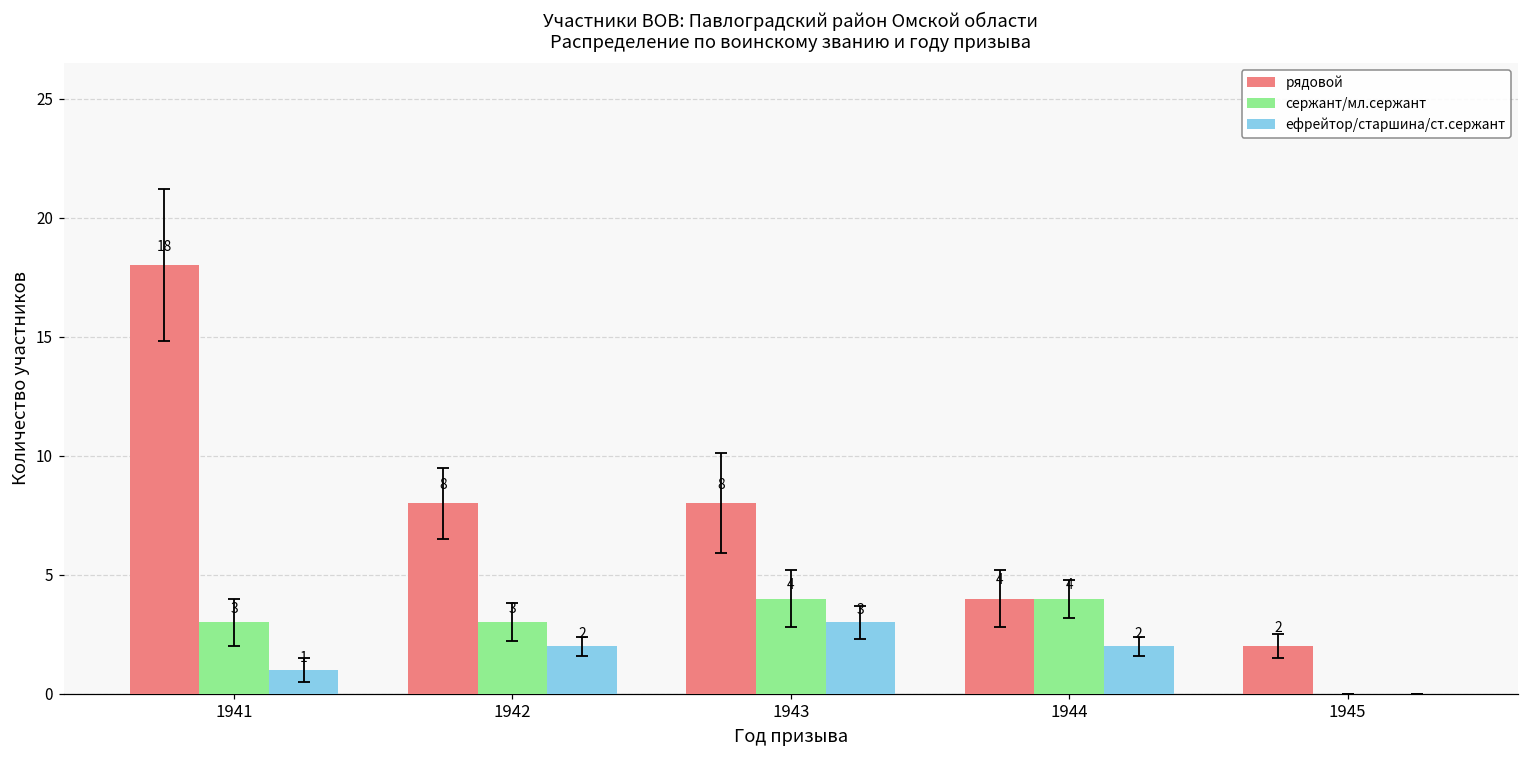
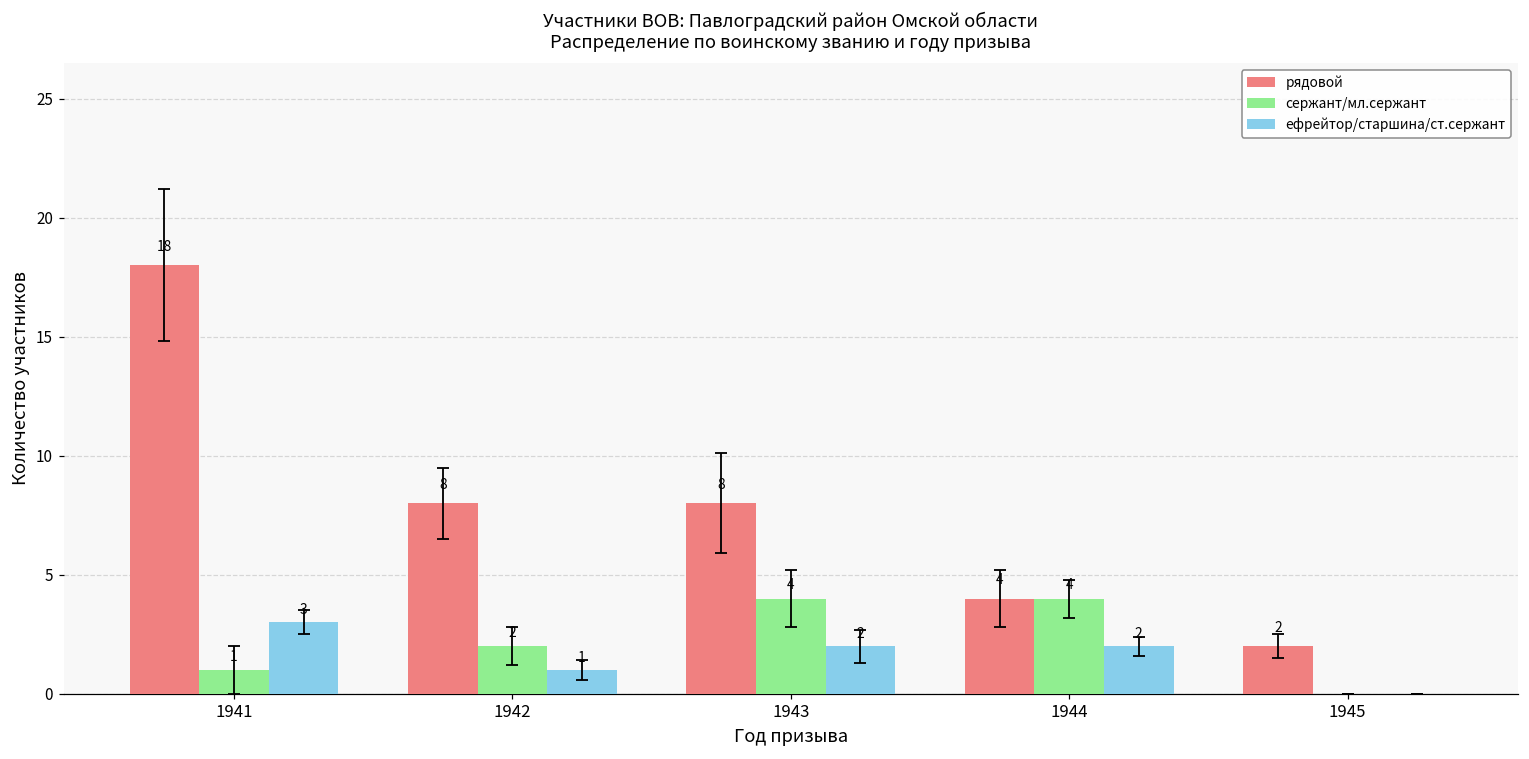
  {
    "рядовой": {
      "1941": 18,
      "1942": 8,
      "1943": 8,
      "1944": 4
    },
    "сержант/мл.сержант": {
-     "1941": 3,
-     "1942": 3,
+     "1941": 1,
+     "1942": 2,
      "1943": 4
    },
    "ефрейтор/старшина/ст.сержант": {
-     "1941": 1,
-     "1942": 2,
-     "1943": 3
+     "1941": 3,
+     "1942": 1,
+     "1943": 2
    }
  }
